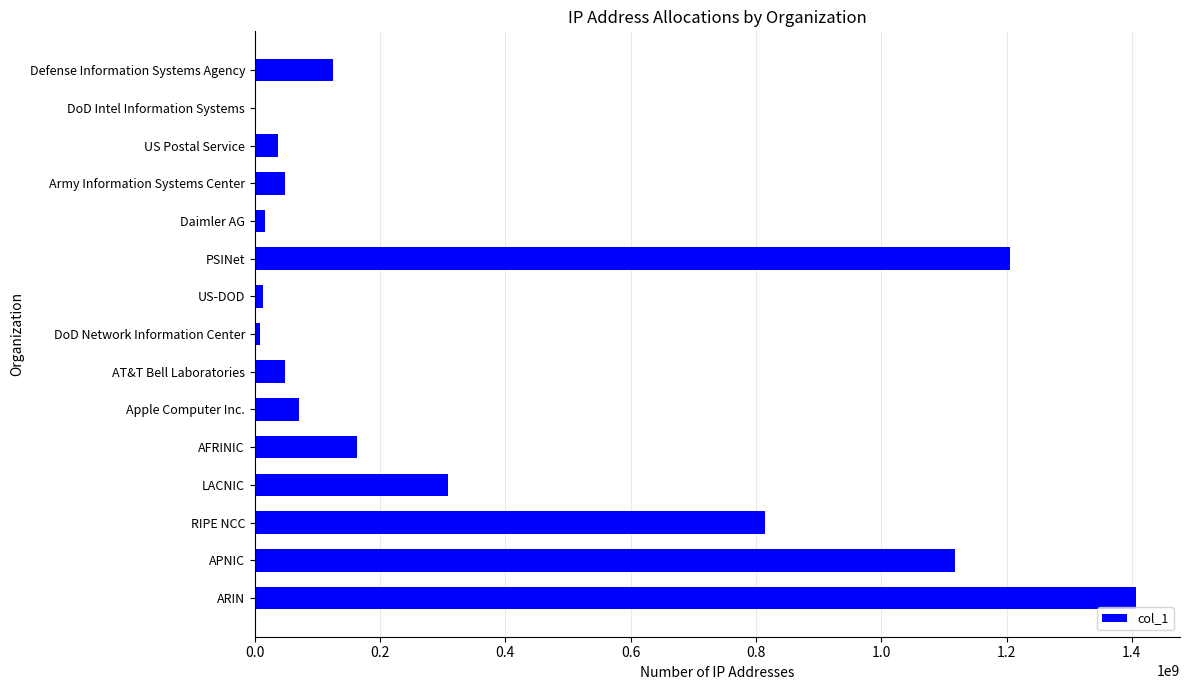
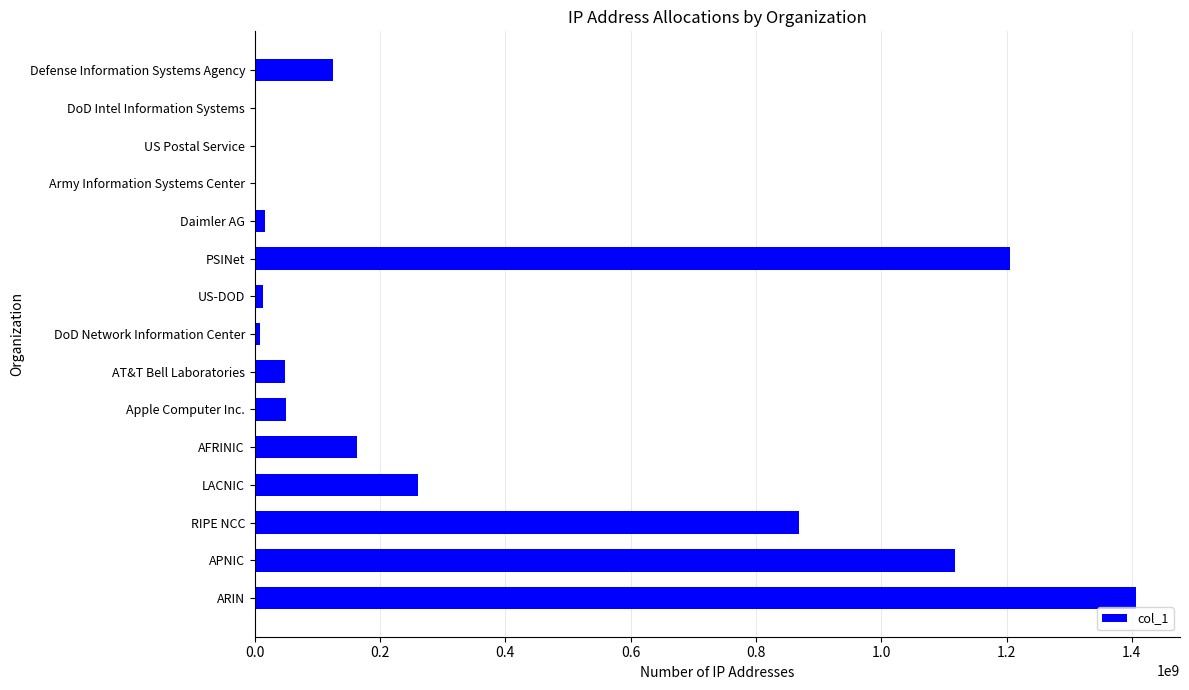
  {
    "Defense Information Systems Agency": 120000000,
-   "US Postal Service": 40000000,
-   "Army Information Systems Center": 50000000,
+   "US Postal Service": 0,
+   "Army Information Systems Center": 0,
    "Daimler AG": 20000000,
    "PSINet": 1200000000,
    "US-DOD": 10000000,
    "DoD Network Information Center": 10000000,
    "AT&T Bell Laboratories": 50000000,
-   "Apple Computer Inc.": 70000000,
+   "Apple Computer Inc.": 50000000,
    "AFRINIC": 160000000,
-   "LACNIC": 310000000,
-   "RIPE NCC": 810000000,
+   "LACNIC": 260000000,
+   "RIPE NCC": 870000000,
    "APNIC": 1120000000,
    "ARIN": 1410000000
  }
